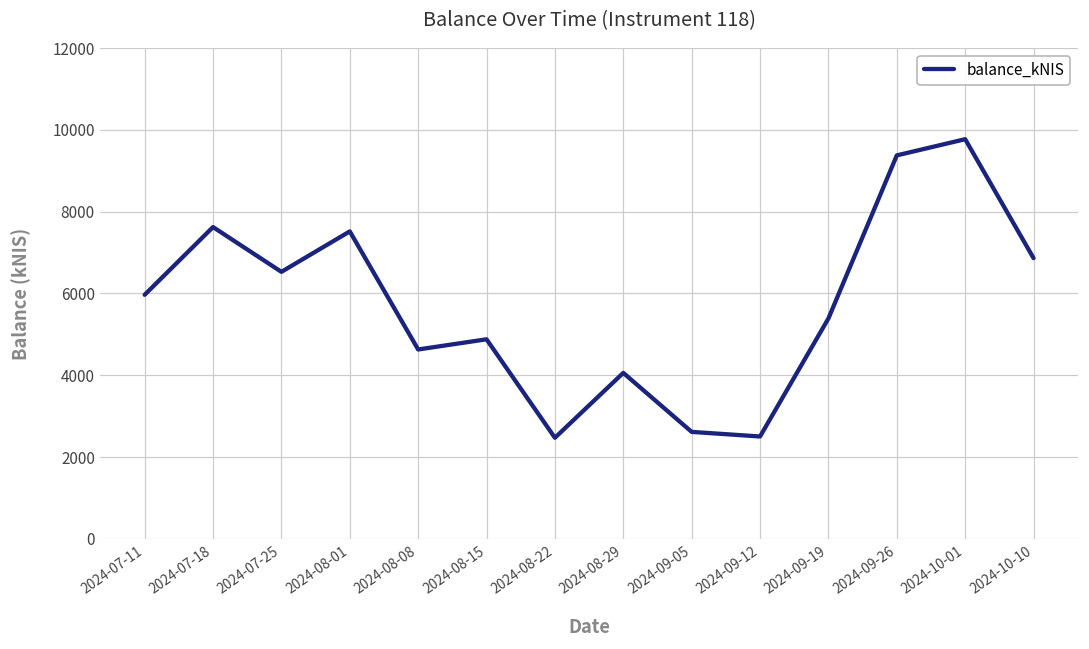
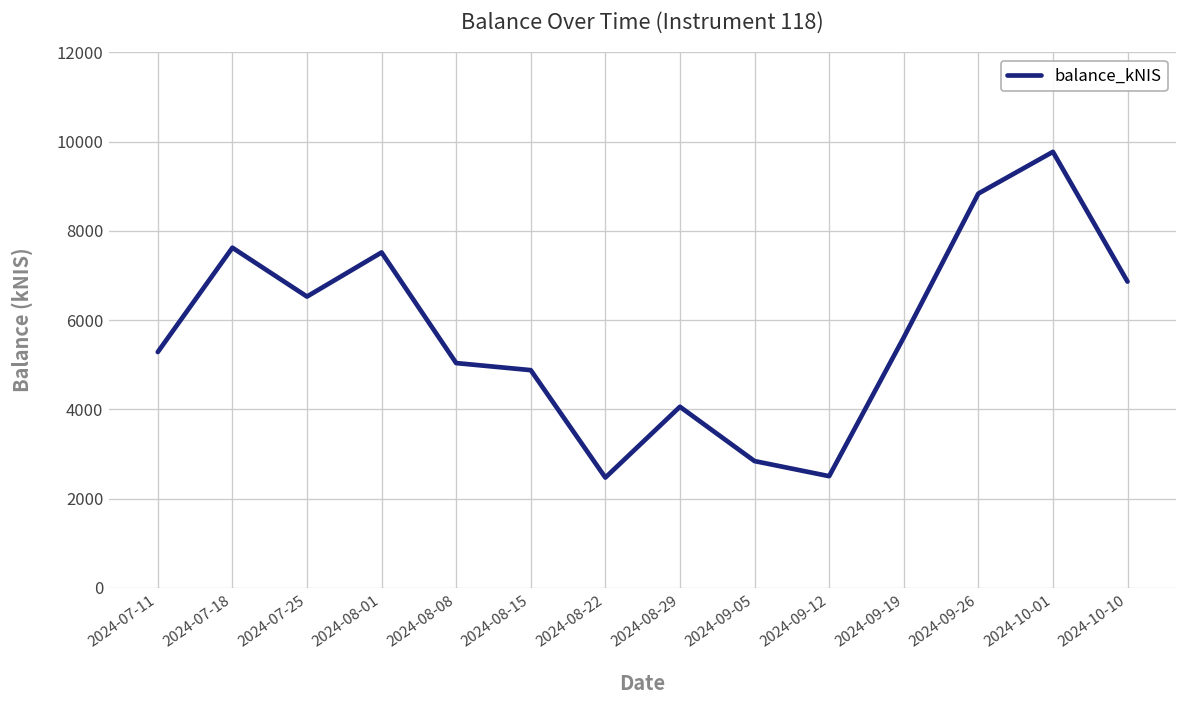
  {
-   "2024-07-11": 6000,
+   "2024-07-11": 5300,
    "2024-07-18": 7600,
    "2024-07-25": 6500,
    "2024-08-01": 7500,
-   "2024-08-08": 4600,
+   "2024-08-08": 5000,
    "2024-08-15": 4900,
    "2024-08-22": 2500,
    "2024-08-29": 4100,
-   "2024-09-05": 2600,
+   "2024-09-05": 2800,
    "2024-09-12": 2500,
-   "2024-09-19": 5400,
-   "2024-09-26": 9400,
+   "2024-09-19": 5600,
+   "2024-09-26": 8800,
    "2024-10-01": 9800,
    "2024-10-10": 6900
  }
